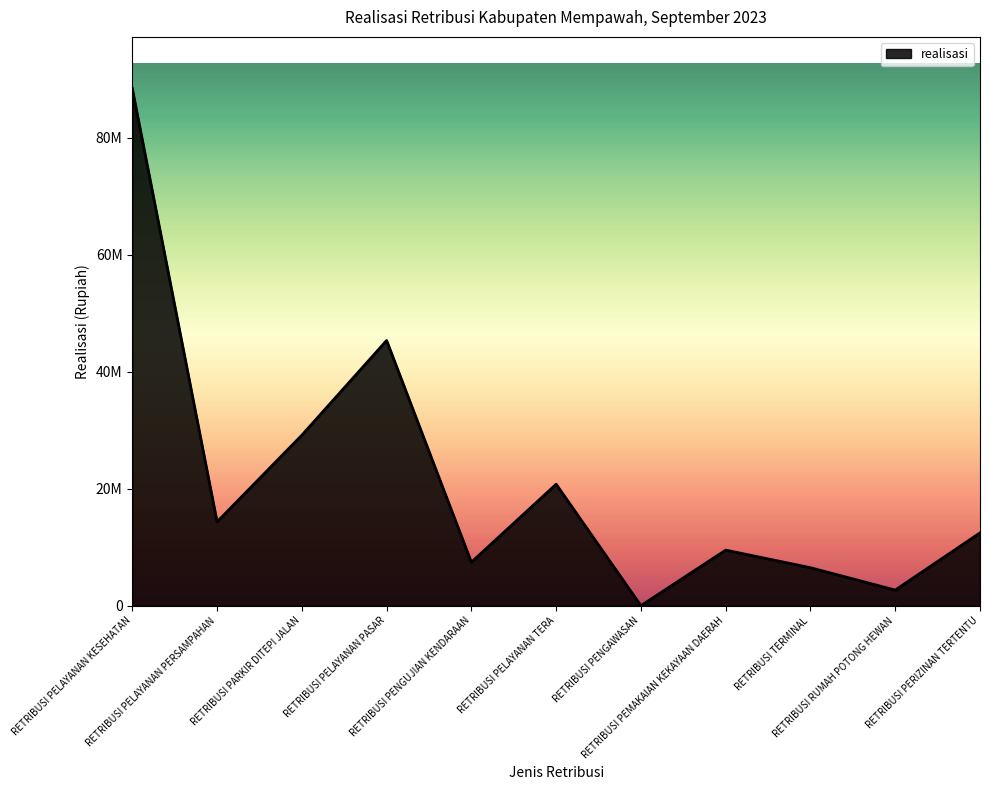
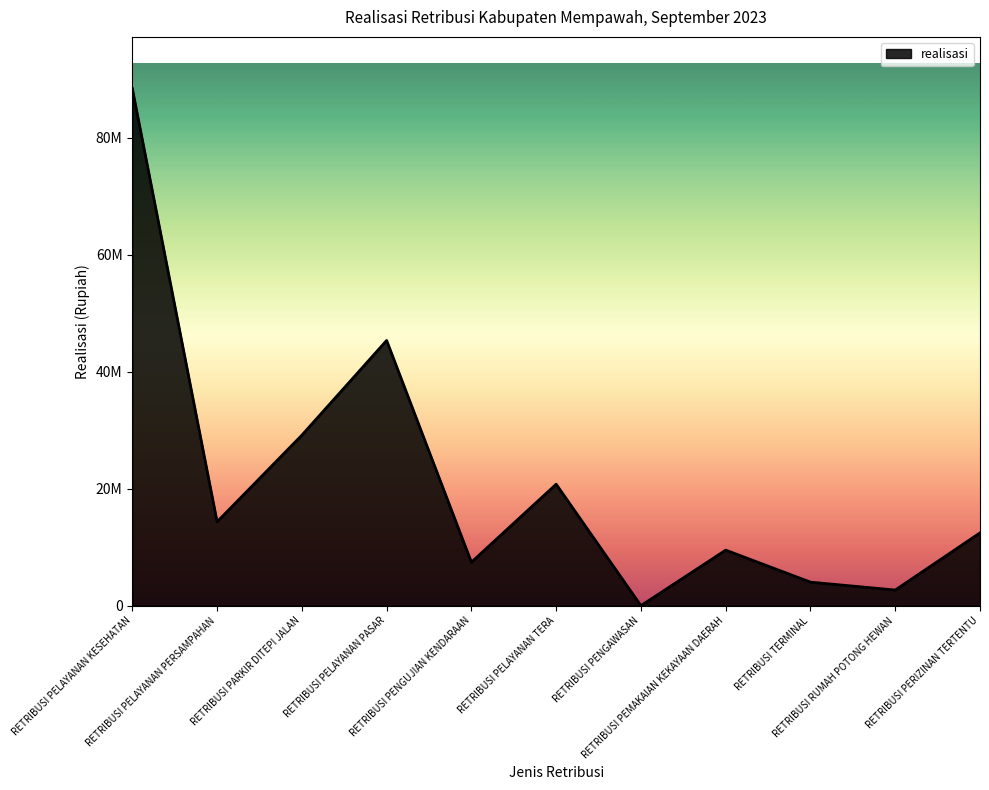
  {
    "RETRIBUSI PELAYANAN KESEHATAN": 88000000,
    "RETRIBUSI PELAYANAN PERSAMPAHAN": 14000000,
    "RETRIBUSI PARKIR DITEPI JALAN": 29000000,
    "RETRIBUSI PELAYANAN PASAR": 45000000,
    "RETRIBUSI PENGUJIAN KENDARAAN": 7000000,
    "RETRIBUSI PELAYANAN TERA": 21000000,
    "RETRIBUSI PENGAWASAN": 0,
    "RETRIBUSI PEMAKAIAN KEKAYAAN DAERAH": 10000000,
-   "RETRIBUSI TERMINAL": 6000000,
+   "RETRIBUSI TERMINAL": 4000000,
    "RETRIBUSI RUMAH POTONG HEWAN": 3000000,
    "RETRIBUSI PERIZINAN TERTENTU": 12000000
  }
